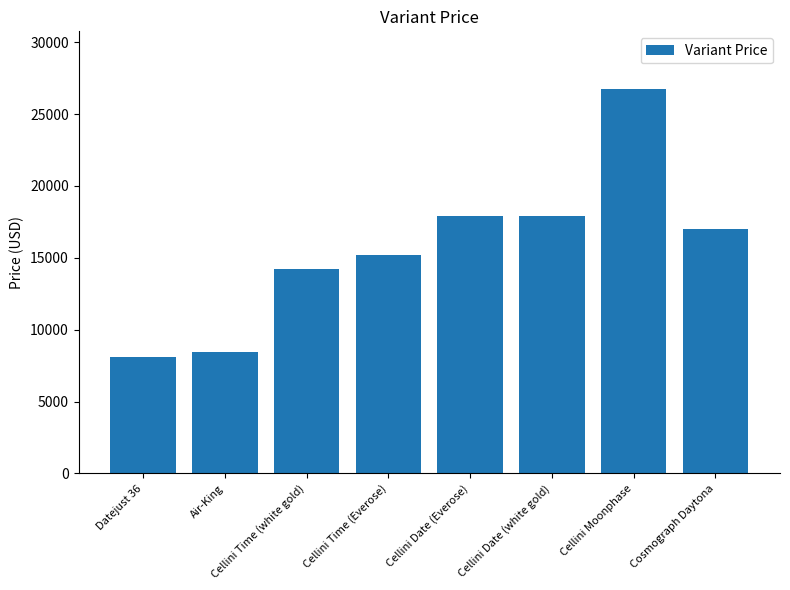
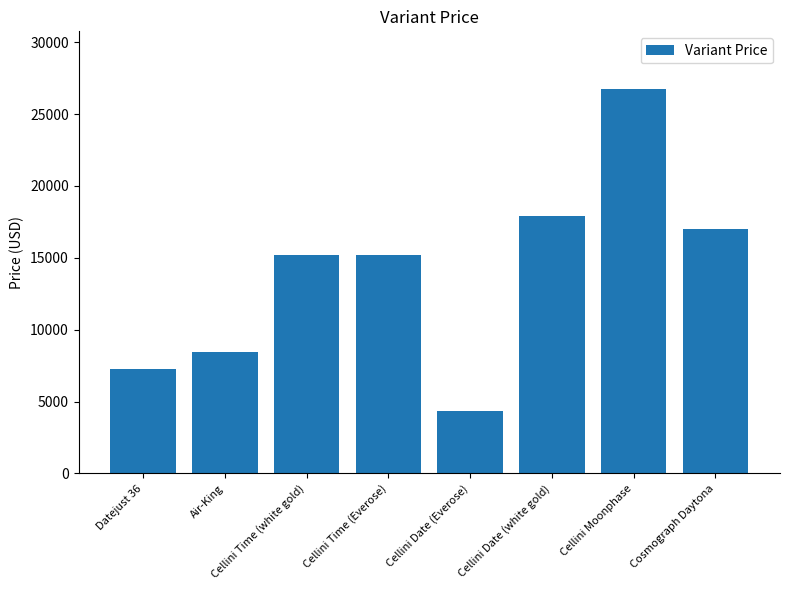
  {
-   "Datejust 36": 8100,
+   "Datejust 36": 7300,
    "Air-King": 8500,
-   "Cellini Time (white gold)": 14200,
+   "Cellini Time (white gold)": 15200,
    "Cellini Time (Everose)": 15200,
-   "Cellini Date (Everose)": 17900,
+   "Cellini Date (Everose)": 4300,
    "Cellini Date (white gold)": 17900,
    "Cellini Moonphase": 26800,
    "Cosmograph Daytona": 17000
  }
